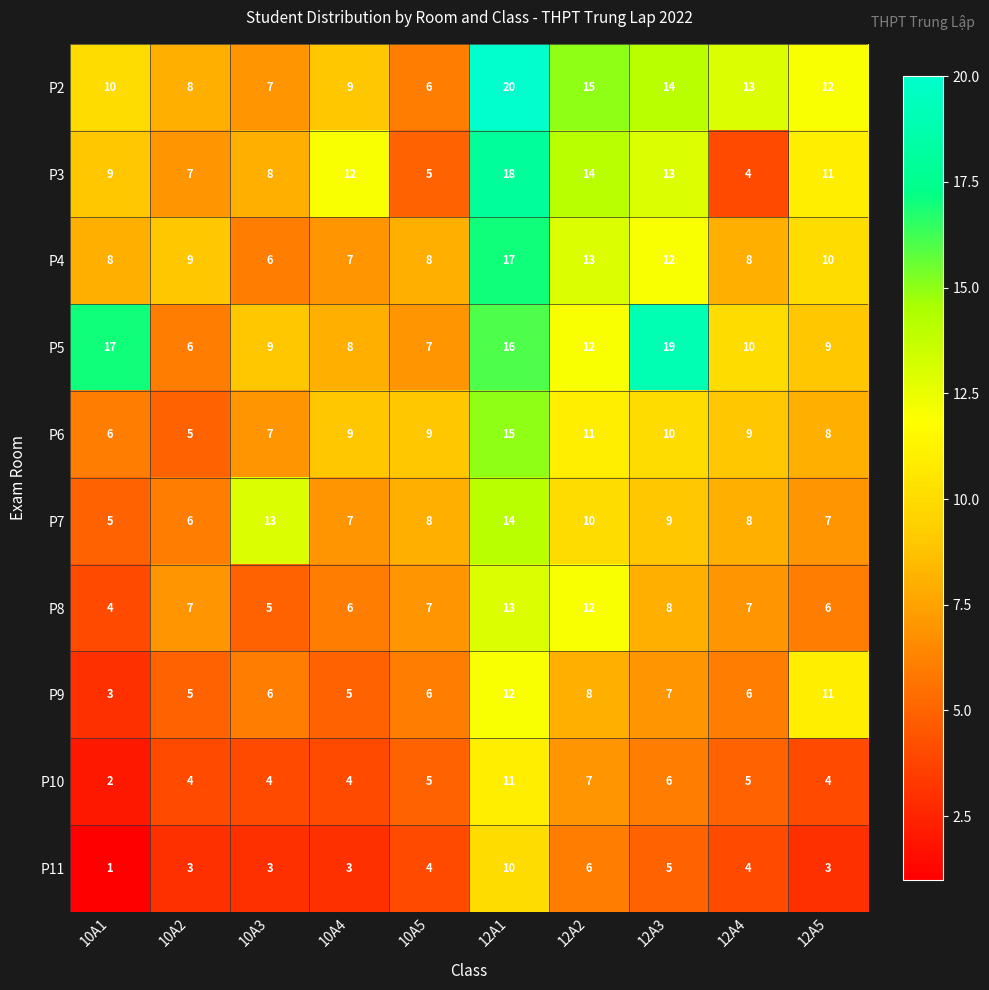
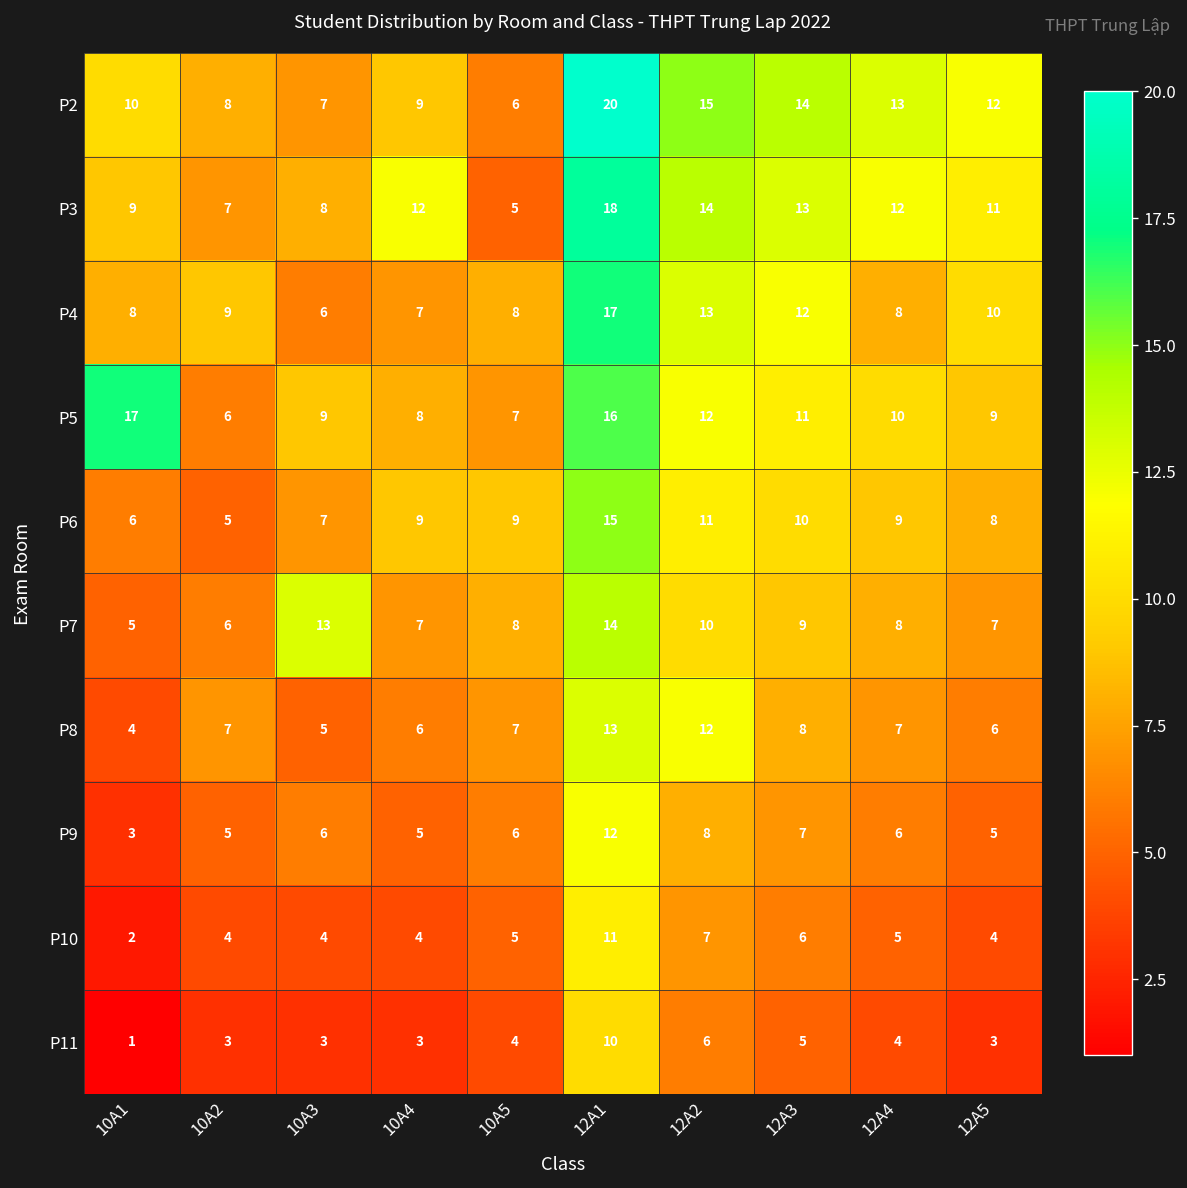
  {
    "P2": {
      "10A1": 10,
      "10A2": 8,
      "10A3": 7,
      "10A4": 9,
      "10A5": 6,
      "12A1": 20,
      "12A2": 15,
      "12A3": 14,
      "12A4": 13,
      "12A5": 12
    },
    "P3": {
      "10A1": 9,
      "10A2": 7,
      "10A3": 8,
      "10A4": 12,
      "10A5": 5,
      "12A1": 18,
      "12A2": 14,
      "12A3": 13,
-     "12A4": 4,
+     "12A4": 12,
      "12A5": 11
    },
    "P4": {
      "10A1": 8,
      "10A2": 9,
      "10A3": 6,
      "10A4": 7,
      "10A5": 8,
      "12A1": 17,
      "12A2": 13,
      "12A3": 12,
      "12A4": 8,
      "12A5": 10
    },
    "P5": {
      "10A1": 17,
      "10A2": 6,
      "10A3": 9,
      "10A4": 8,
      "10A5": 7,
      "12A1": 16,
      "12A2": 12,
-     "12A3": 19,
+     "12A3": 11,
      "12A4": 10,
      "12A5": 9
    },
    "P6": {
      "10A1": 6,
      "10A2": 5,
      "10A3": 7,
      "10A4": 9,
      "10A5": 9,
      "12A1": 15,
      "12A2": 11,
      "12A3": 10,
      "12A4": 9,
      "12A5": 8
    },
    "P7": {
      "10A1": 5,
      "10A2": 6,
      "10A3": 13,
      "10A4": 7,
      "10A5": 8,
      "12A1": 14,
      "12A2": 10,
      "12A3": 9,
      "12A4": 8,
      "12A5": 7
    },
    "P8": {
      "10A1": 4,
      "10A2": 7,
      "10A3": 5,
      "10A4": 6,
      "10A5": 7,
      "12A1": 13,
      "12A2": 12,
      "12A3": 8,
      "12A4": 7,
      "12A5": 6
    },
    "P9": {
      "10A1": 3,
      "10A2": 5,
      "10A3": 6,
      "10A4": 5,
      "10A5": 6,
      "12A1": 12,
      "12A2": 8,
      "12A3": 7,
      "12A4": 6,
-     "12A5": 11
+     "12A5": 5
    },
    "P10": {
      "10A1": 2,
      "10A2": 4,
      "10A3": 4,
      "10A4": 4,
      "10A5": 5,
      "12A1": 11,
      "12A2": 7,
      "12A3": 6,
      "12A4": 5,
      "12A5": 4
    },
    "P11": {
      "10A1": 1,
      "10A2": 3,
      "10A3": 3,
      "10A4": 3,
      "10A5": 4,
      "12A1": 10,
      "12A2": 6,
      "12A3": 5,
      "12A4": 4,
      "12A5": 3
    }
  }
